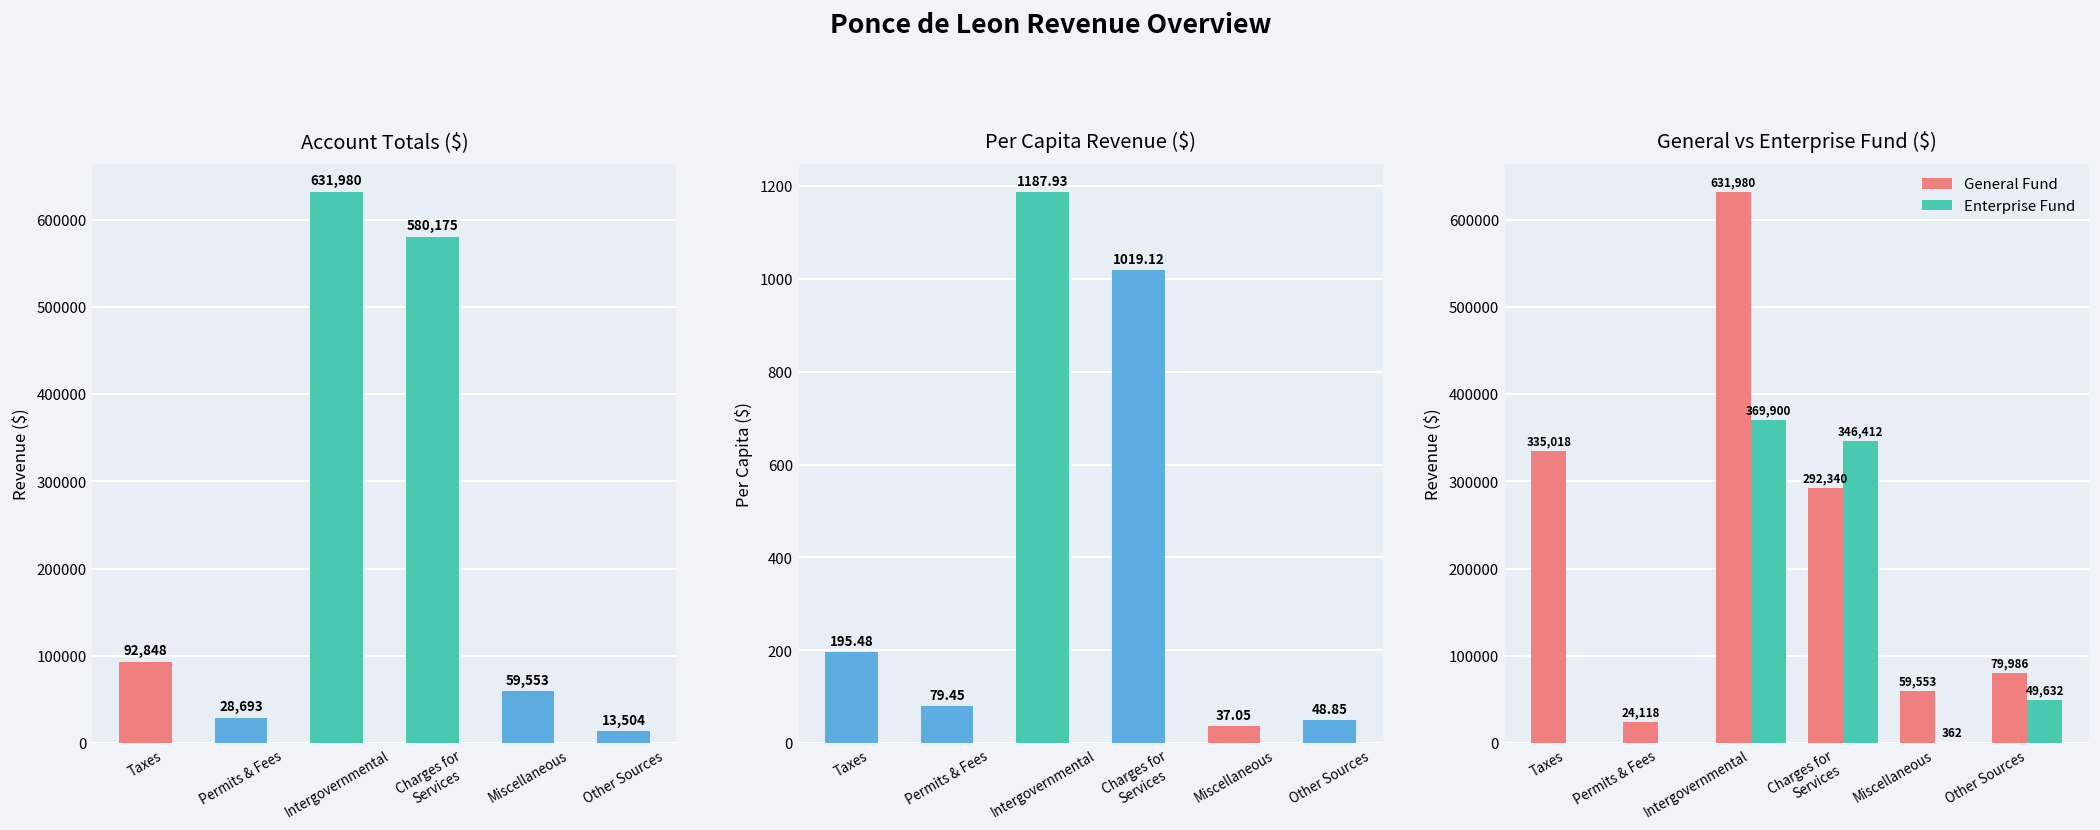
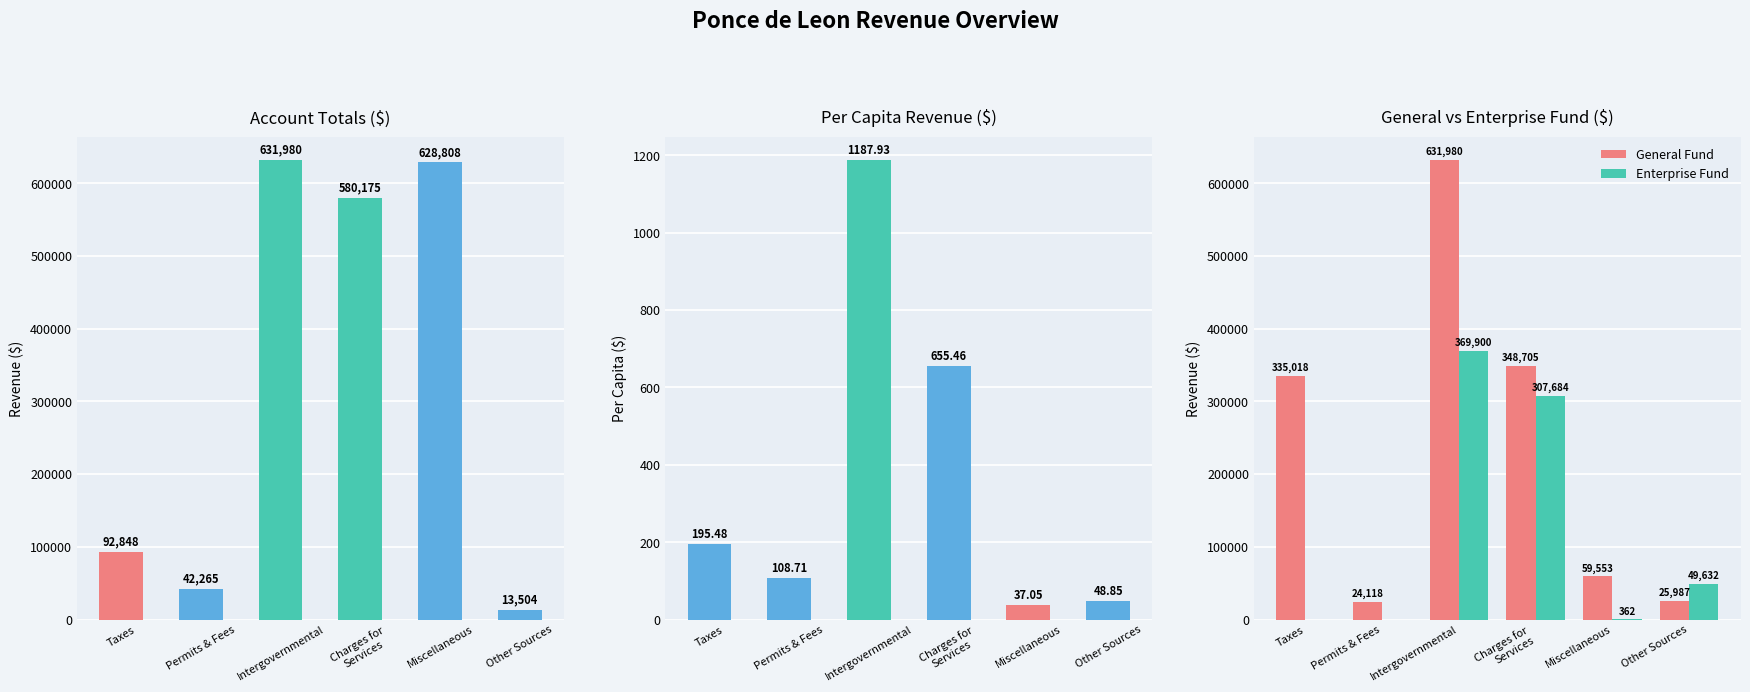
  {
    "Account Totals ($)": {
      "Taxes": "92,848",
-     "Permits & Fees": "28,693",
+     "Permits & Fees": "42,265",
      "Intergovernmental": "631,980",
      "Charges for Services": "580,175",
-     "Miscellaneous": "59,553",
+     "Miscellaneous": "628,808",
      "Other Sources": "13,504"
    },
    "Per Capita Revenue ($)": {
      "Taxes": "195.48",
-     "Permits & Fees": "79.45",
+     "Permits & Fees": "108.71",
      "Intergovernmental": "1187.93",
-     "Charges for Services": "1019.12",
+     "Charges for Services": "655.46",
      "Miscellaneous": "37.05",
      "Other Sources": "48.85"
    },
    "General vs Enterprise Fund ($)": {
      "General Fund": {
        "Taxes": "335,018",
        "Permits & Fees": "24,118",
        "Intergovernmental": "631,980",
-       "Charges for Services": "292,340",
+       "Charges for Services": "348,705",
        "Miscellaneous": "59,553",
-       "Other Sources": "79,986"
+       "Other Sources": "25,987"
      },
      "Enterprise Fund": {
        "Intergovernmental": "369,900",
-       "Charges for Services": "346,412",
+       "Charges for Services": "307,684",
        "Miscellaneous": "362",
        "Other Sources": "49,632"
      }
    }
  }
